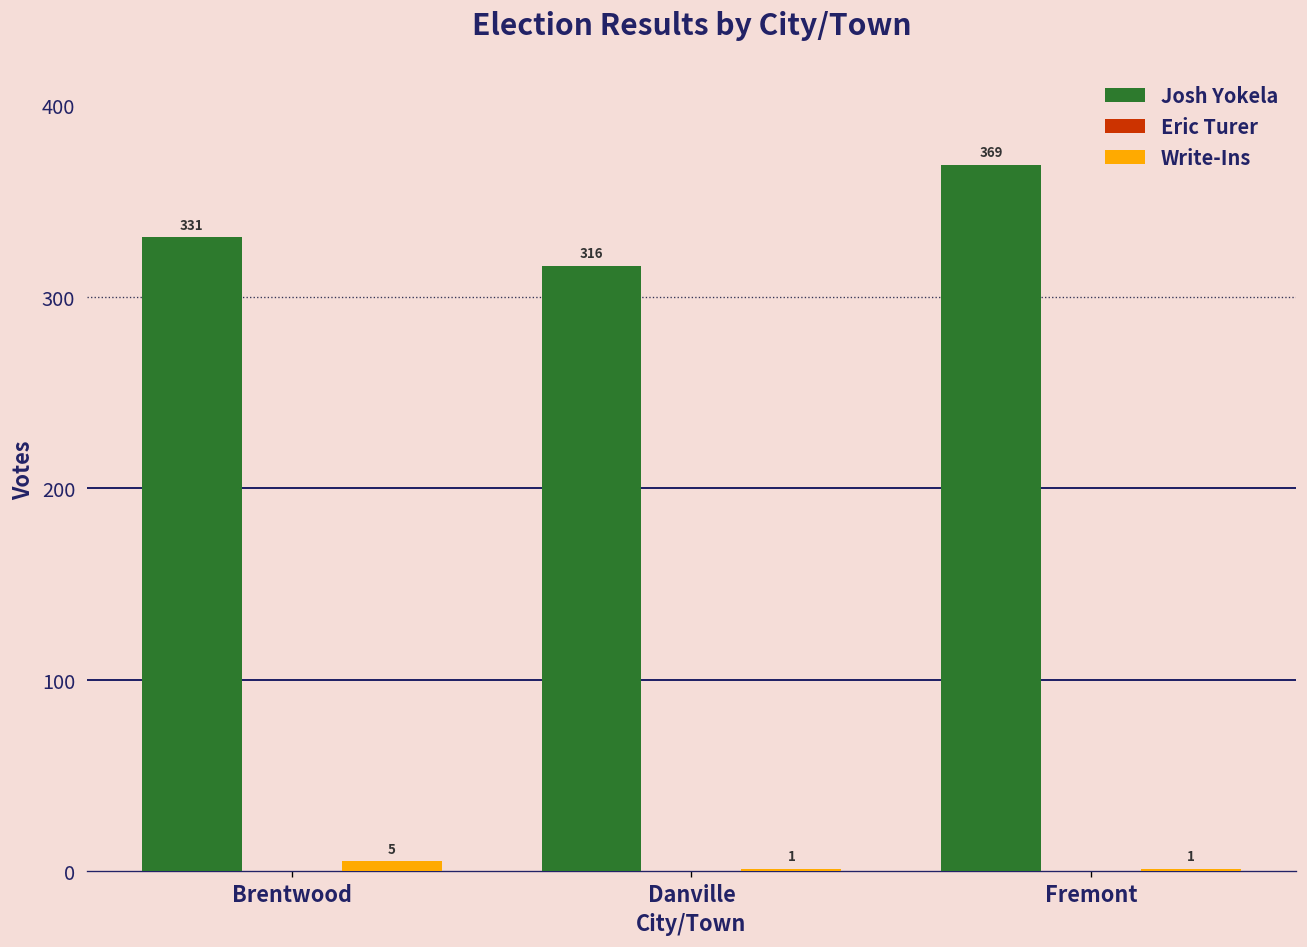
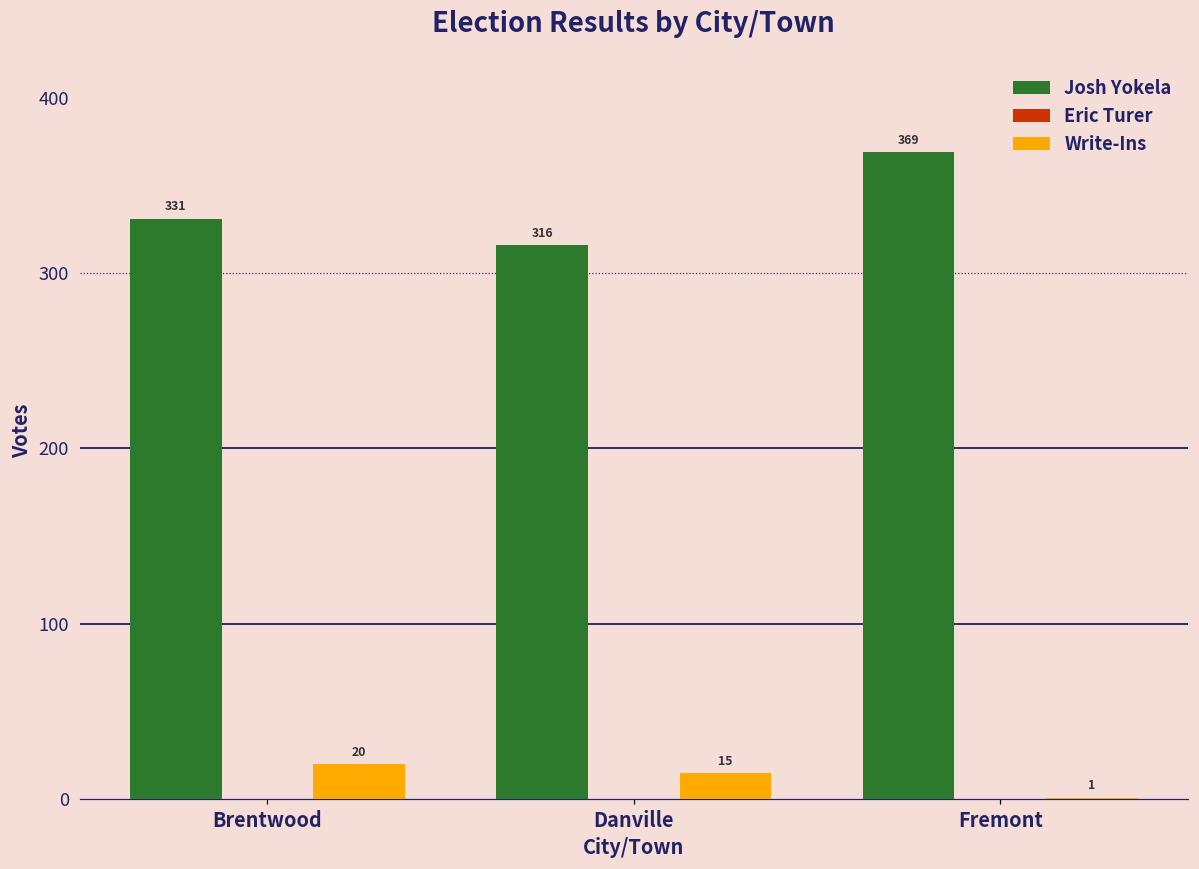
  {
    "Josh Yokela": {
      "Brentwood": 331,
      "Danville": 316,
      "Fremont": 369
    },
    "Eric Turer": {
      "Brentwood": 0,
      "Danville": 0,
      "Fremont": 0
    },
    "Write-Ins": {
-     "Brentwood": 5,
-     "Danville": 1,
+     "Brentwood": 20,
+     "Danville": 15,
      "Fremont": 1
    }
  }
